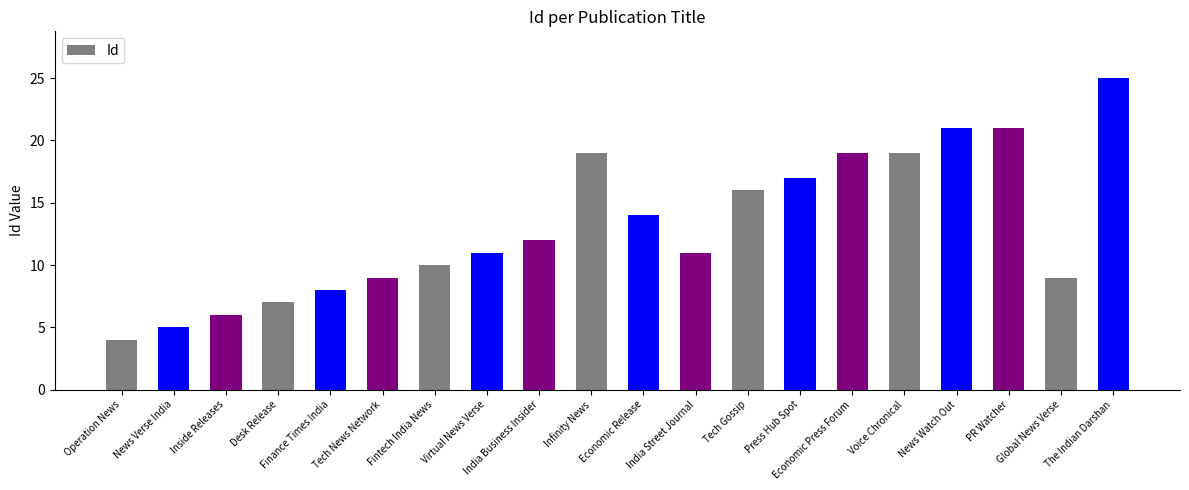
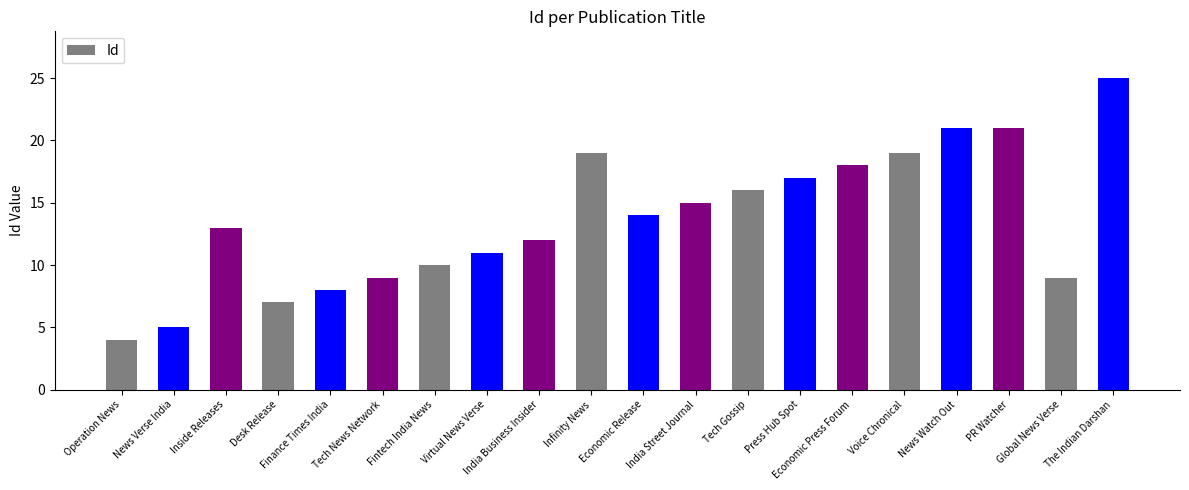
  {
    "Operation News": 4,
    "News Verse India": 5,
-   "Inside Releases": 6,
+   "Inside Releases": 13,
    "Desk Release": 7,
    "Finance Times India": 8,
    "Tech News Network": 9,
    "Fintech India News": 10,
    "Virtual News Verse": 11,
    "India Business Insider": 12,
    "Infinity News": 19,
    "Economic Release": 14,
-   "India Street Journal": 11,
+   "India Street Journal": 15,
    "Tech Gossip": 16,
    "Press Hub Spot": 17,
-   "Economic Press Forum": 19,
+   "Economic Press Forum": 18,
    "Voice Chronical": 19,
    "News Watch Out": 21,
    "PR Watcher": 21,
    "Global News Verse": 9,
    "The Indian Darshan": 25
  }
